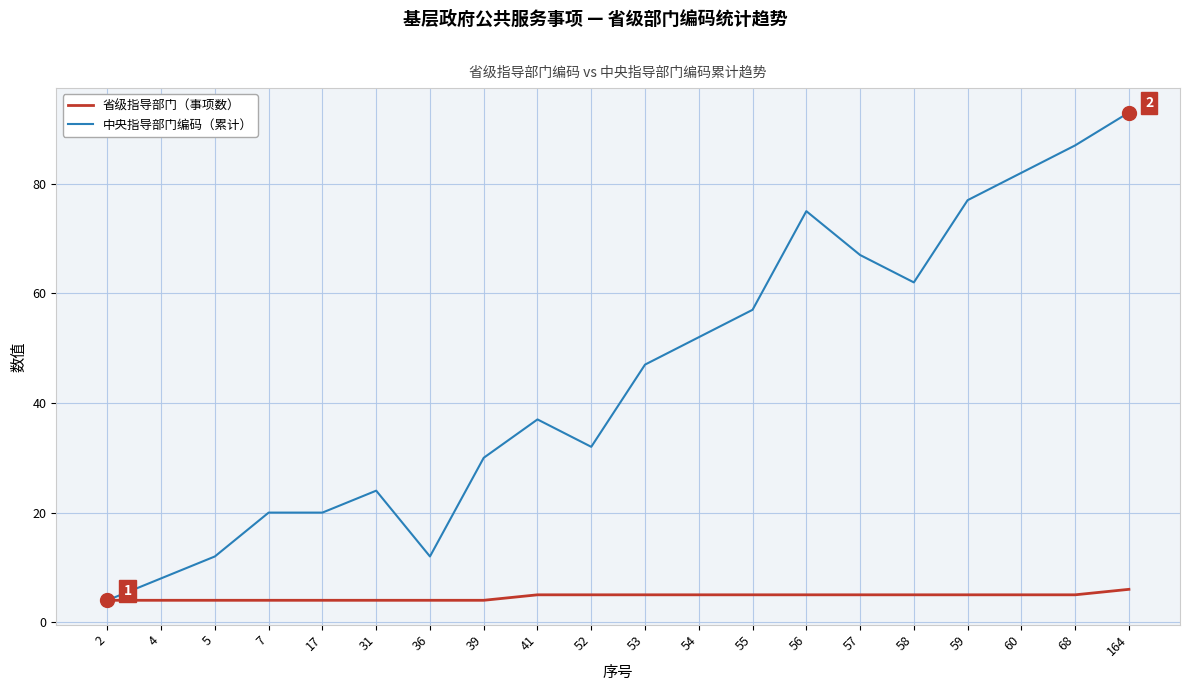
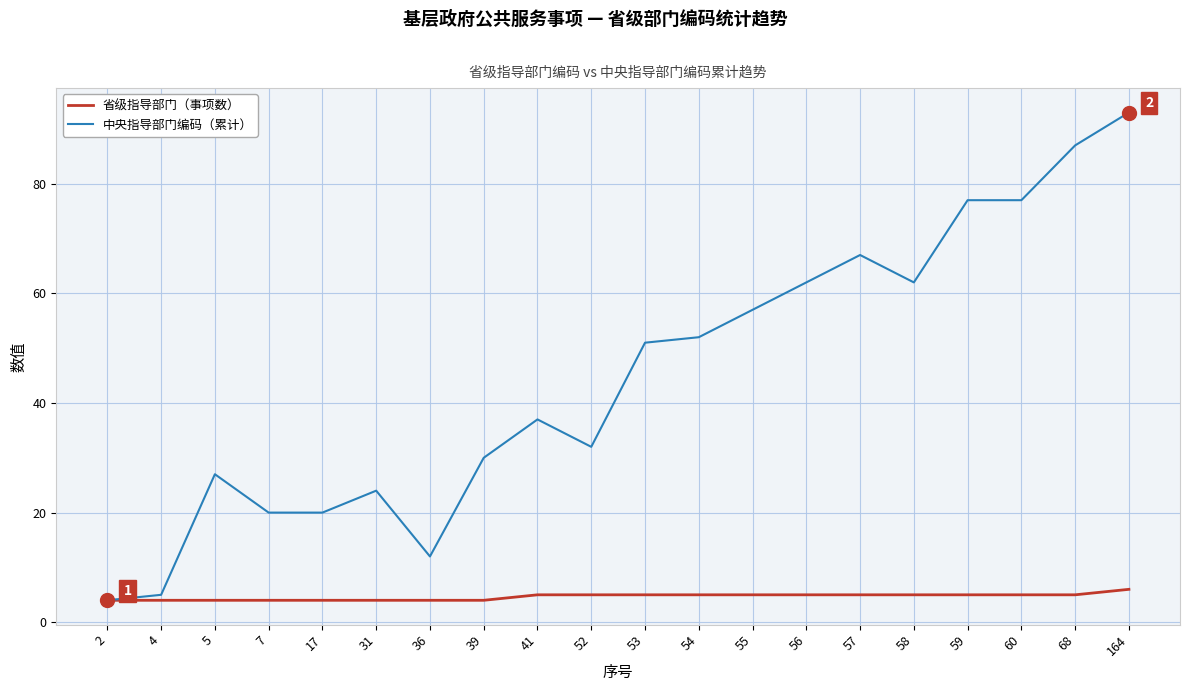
  {
    "中央指导部门编码（累计）": {
-     "4": 8,
-     "5": 12,
+     "4": 5,
+     "5": 27,
      "7": 20,
      "17": 20,
      "31": 24,
      "36": 12,
      "39": 30,
      "41": 37,
      "52": 32,
-     "53": 47,
+     "53": 51,
      "54": 52,
      "55": 57,
-     "56": 75,
+     "56": 62,
      "57": 67,
      "58": 62,
      "59": 77,
-     "60": 82,
+     "60": 77,
      "68": 87
    }
  }
